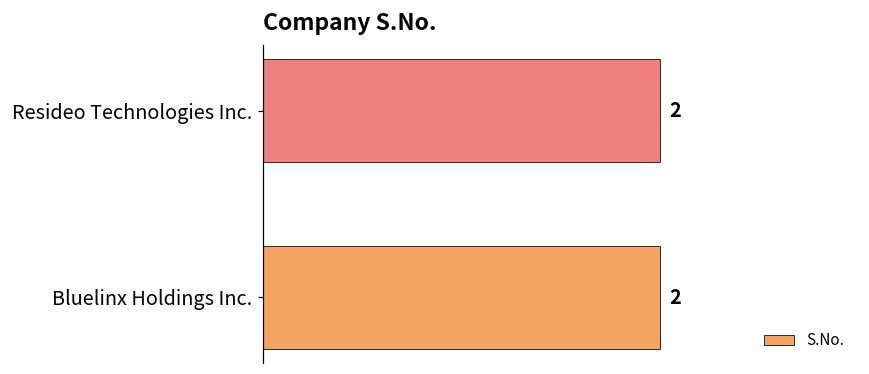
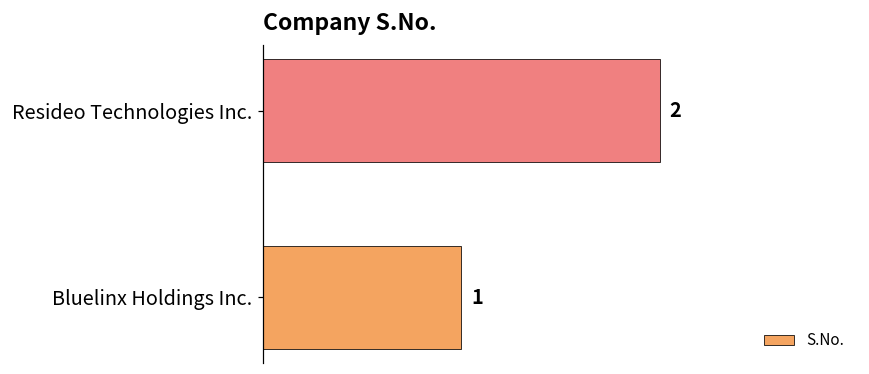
  {
    "Resideo Technologies Inc.": 2,
-   "Bluelinx Holdings Inc.": 2
+   "Bluelinx Holdings Inc.": 1
  }
